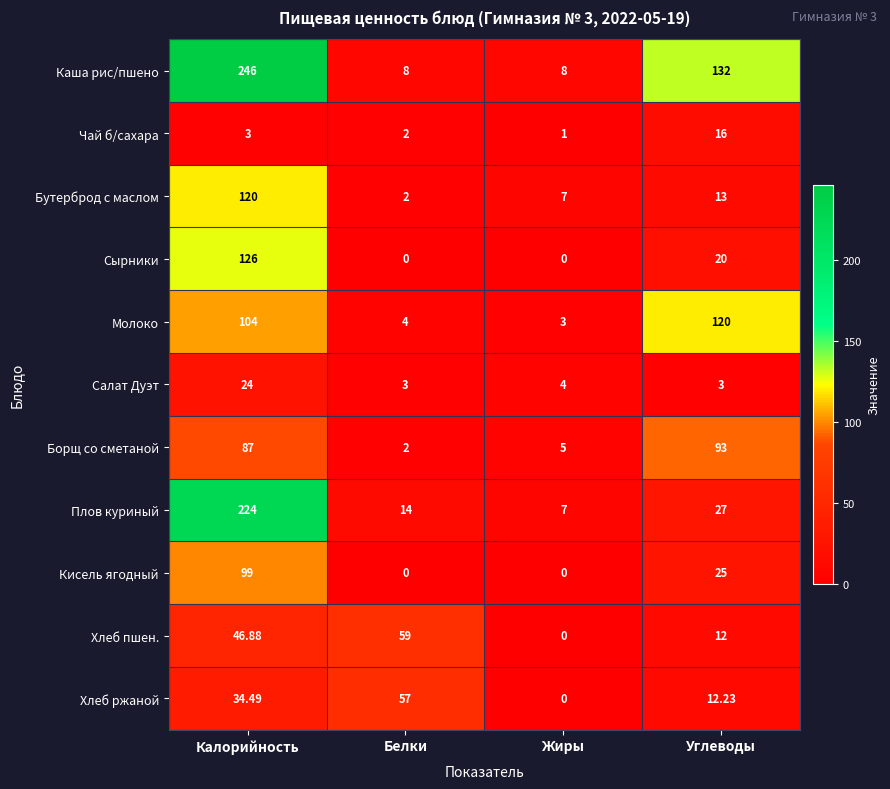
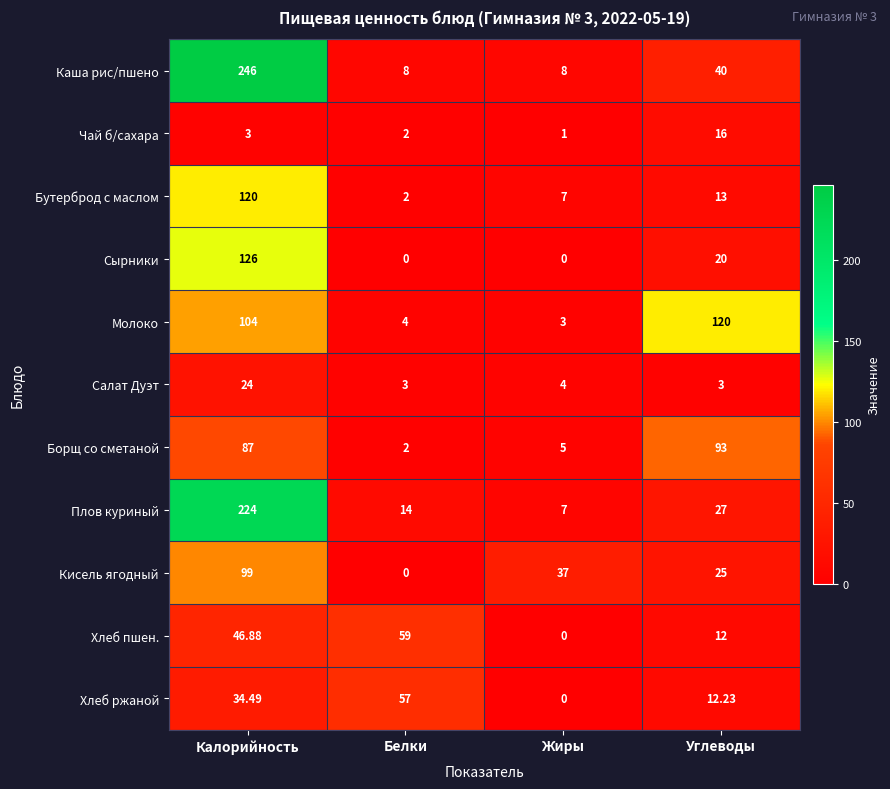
  {
    "Каша рис/пшено": {
      "Калорийность": 246,
      "Белки": 8,
      "Жиры": 8,
-     "Углеводы": 132
+     "Углеводы": 40
    },
    "Чай б/сахара": {
      "Калорийность": 3,
      "Белки": 2,
      "Жиры": 1,
      "Углеводы": 16
    },
    "Бутерброд с маслом": {
      "Калорийность": 120,
      "Белки": 2,
      "Жиры": 7,
      "Углеводы": 13
    },
    "Сырники": {
      "Калорийность": 126,
      "Белки": 0,
      "Жиры": 0,
      "Углеводы": 20
    },
    "Молоко": {
      "Калорийность": 104,
      "Белки": 4,
      "Жиры": 3,
      "Углеводы": 120
    },
    "Салат Дуэт": {
      "Калорийность": 24,
      "Белки": 3,
      "Жиры": 4,
      "Углеводы": 3
    },
    "Борщ со сметаной": {
      "Калорийность": 87,
      "Белки": 2,
      "Жиры": 5,
      "Углеводы": 93
    },
    "Плов куриный": {
      "Калорийность": 224,
      "Белки": 14,
      "Жиры": 7,
      "Углеводы": 27
    },
    "Кисель ягодный": {
      "Калорийность": 99,
      "Белки": 0,
-     "Жиры": 0,
+     "Жиры": 37,
      "Углеводы": 25
    },
    "Хлеб пшен.": {
      "Калорийность": 46.88,
      "Белки": 59,
      "Жиры": 0,
      "Углеводы": 12
    },
    "Хлеб ржаной": {
      "Калорийность": 34.49,
      "Белки": 57,
      "Жиры": 0,
      "Углеводы": 12.23
    }
  }
